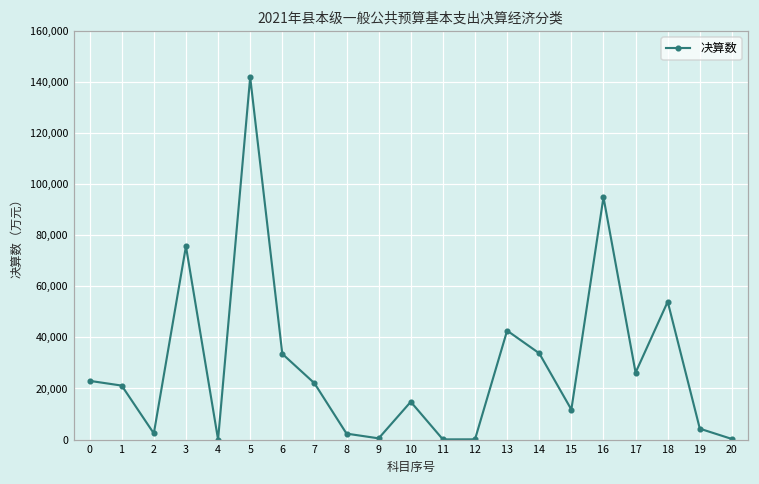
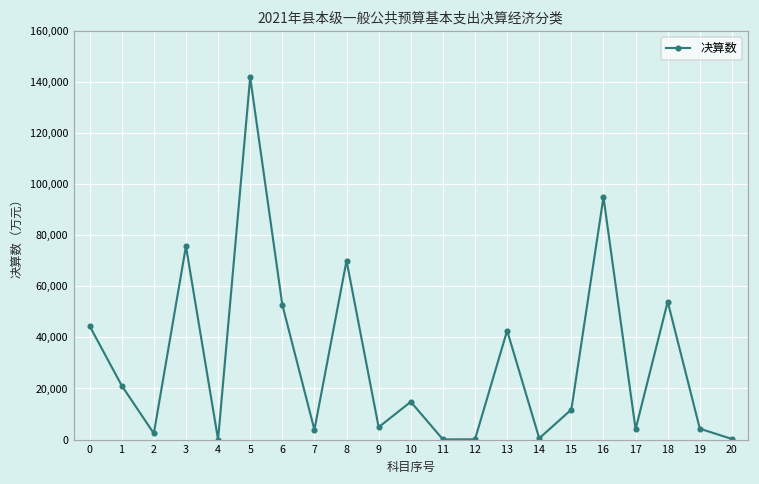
  {
-   "0": "23,000",
+   "0": "45,000",
    "1": "21,000",
    "2": "2,000",
    "3": "76,000",
    "4": "0",
    "5": "142,000",
-   "6": "34,000",
-   "7": "22,000",
-   "8": "2,000",
-   "9": "0",
+   "6": "53,000",
+   "7": "4,000",
+   "8": "70,000",
+   "9": "5,000",
    "10": "15,000",
    "11": "0",
    "12": "0",
    "13": "43,000",
-   "14": "34,000",
+   "14": "0",
    "15": "12,000",
    "16": "95,000",
-   "17": "26,000",
+   "17": "4,000",
    "18": "54,000",
    "19": "4,000",
    "20": "0"
  }
